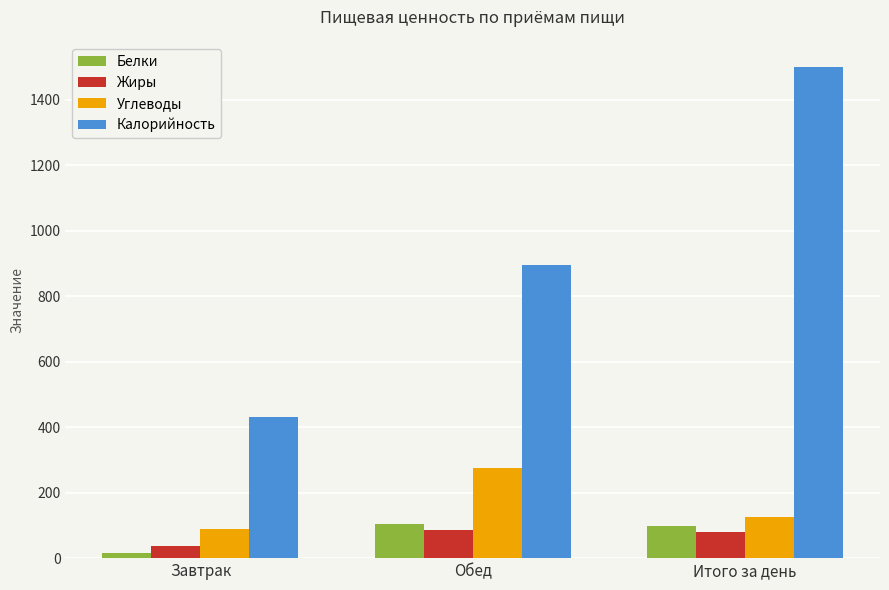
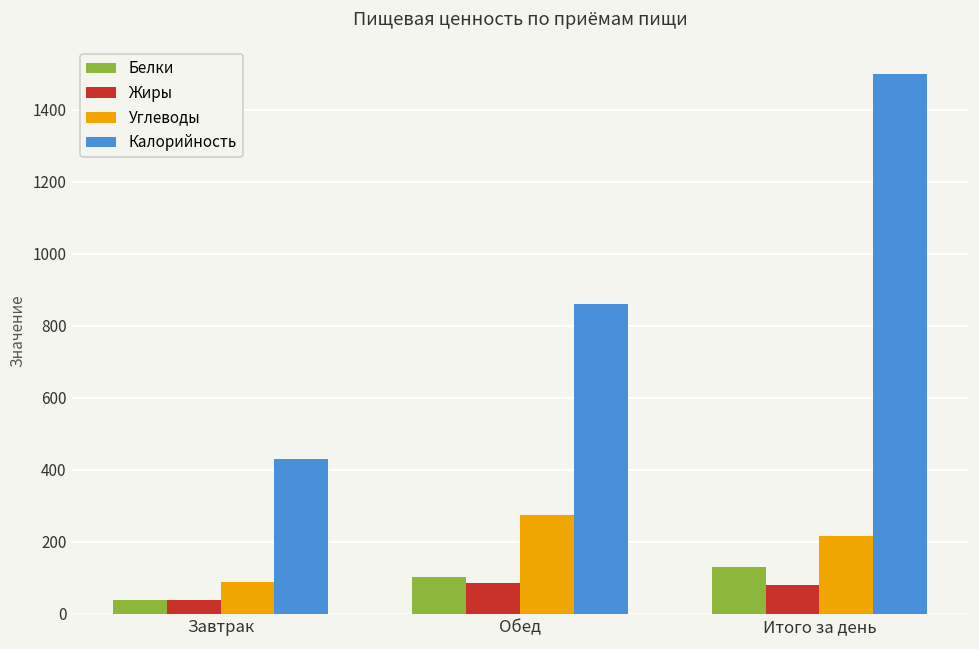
  {
    "Белки": {
-     "Завтрак": 20,
+     "Завтрак": 40,
      "Обед": 100,
-     "Итого за день": 100
+     "Итого за день": 130
    },
    "Жиры": {
      "Завтрак": 40,
      "Обед": 80,
      "Итого за день": 80
    },
    "Углеводы": {
      "Завтрак": 90,
      "Обед": 280,
-     "Итого за день": 130
+     "Итого за день": 220
    },
    "Калорийность": {
      "Завтрак": 430,
-     "Обед": 900,
+     "Обед": 860,
      "Итого за день": 1500
    }
  }
